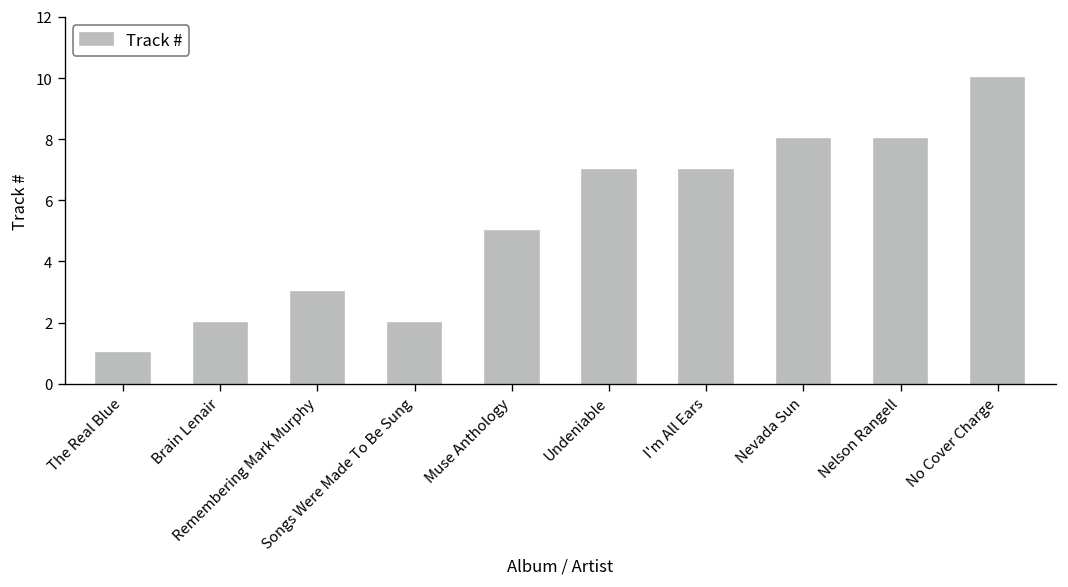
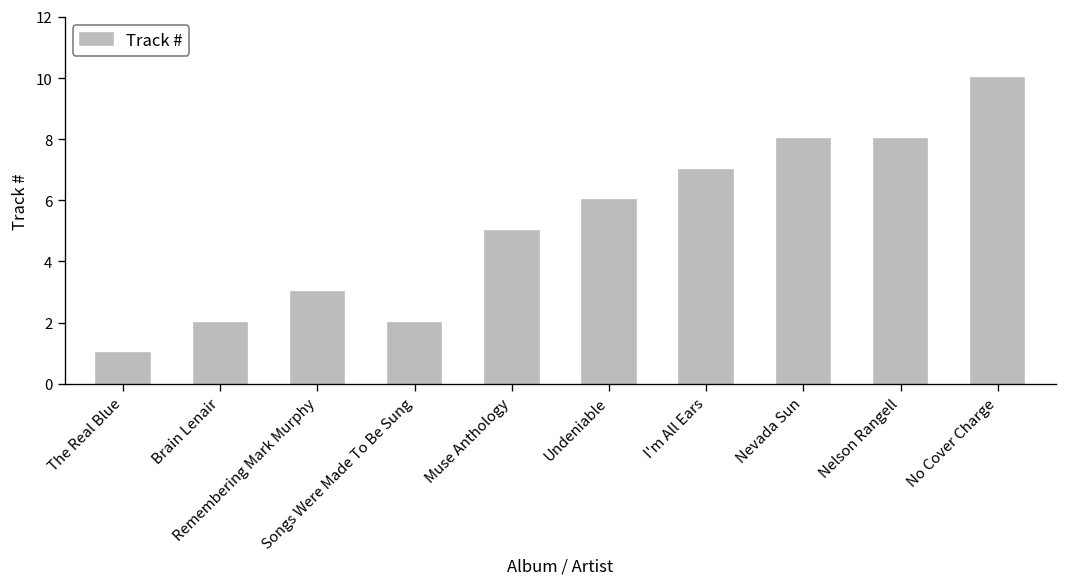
  {
    "The Real Blue": 1,
    "Brain Lenair": 2,
    "Remembering Mark Murphy": 3,
    "Songs Were Made To Be Sung": 2,
    "Muse Anthology": 5,
-   "Undeniable": 7,
+   "Undeniable": 6,
    "I'm All Ears": 7,
    "Nevada Sun": 8,
    "Nelson Rangell": 8,
    "No Cover Charge": 10
  }
